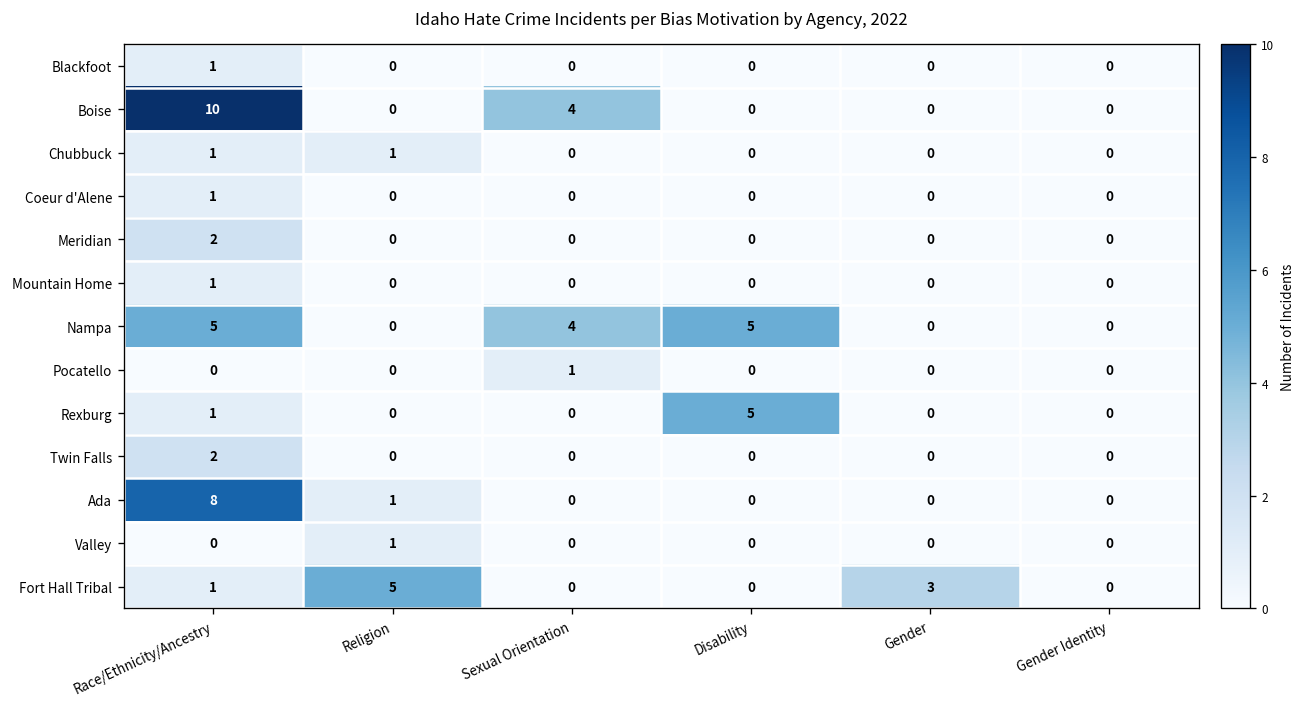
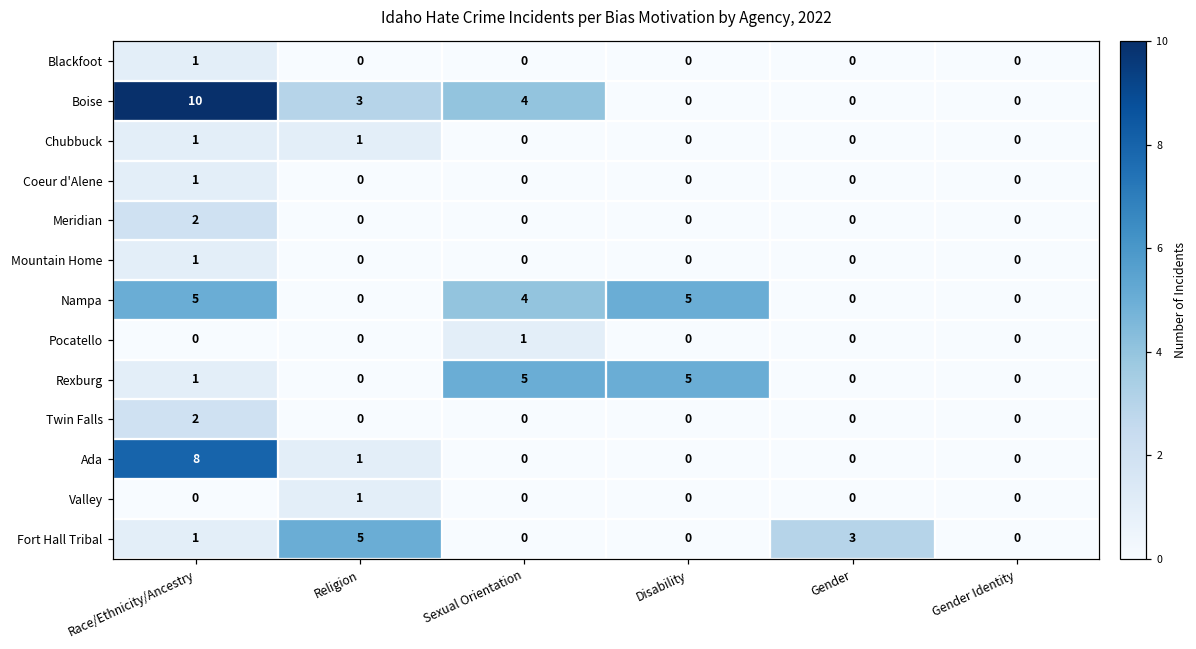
  {
    "Blackfoot": {
      "Race/Ethnicity/Ancestry": 1,
      "Religion": 0,
      "Sexual Orientation": 0,
      "Disability": 0,
      "Gender": 0,
      "Gender Identity": 0
    },
    "Boise": {
      "Race/Ethnicity/Ancestry": 10,
-     "Religion": 0,
+     "Religion": 3,
      "Sexual Orientation": 4,
      "Disability": 0,
      "Gender": 0,
      "Gender Identity": 0
    },
    "Chubbuck": {
      "Race/Ethnicity/Ancestry": 1,
      "Religion": 1,
      "Sexual Orientation": 0,
      "Disability": 0,
      "Gender": 0,
      "Gender Identity": 0
    },
    "Coeur d'Alene": {
      "Race/Ethnicity/Ancestry": 1,
      "Religion": 0,
      "Sexual Orientation": 0,
      "Disability": 0,
      "Gender": 0,
      "Gender Identity": 0
    },
    "Meridian": {
      "Race/Ethnicity/Ancestry": 2,
      "Religion": 0,
      "Sexual Orientation": 0,
      "Disability": 0,
      "Gender": 0,
      "Gender Identity": 0
    },
    "Mountain Home": {
      "Race/Ethnicity/Ancestry": 1,
      "Religion": 0,
      "Sexual Orientation": 0,
      "Disability": 0,
      "Gender": 0,
      "Gender Identity": 0
    },
    "Nampa": {
      "Race/Ethnicity/Ancestry": 5,
      "Religion": 0,
      "Sexual Orientation": 4,
      "Disability": 5,
      "Gender": 0,
      "Gender Identity": 0
    },
    "Pocatello": {
      "Race/Ethnicity/Ancestry": 0,
      "Religion": 0,
      "Sexual Orientation": 1,
      "Disability": 0,
      "Gender": 0,
      "Gender Identity": 0
    },
    "Rexburg": {
      "Race/Ethnicity/Ancestry": 1,
      "Religion": 0,
-     "Sexual Orientation": 0,
+     "Sexual Orientation": 5,
      "Disability": 5,
      "Gender": 0,
      "Gender Identity": 0
    },
    "Twin Falls": {
      "Race/Ethnicity/Ancestry": 2,
      "Religion": 0,
      "Sexual Orientation": 0,
      "Disability": 0,
      "Gender": 0,
      "Gender Identity": 0
    },
    "Ada": {
      "Race/Ethnicity/Ancestry": 8,
      "Religion": 1,
      "Sexual Orientation": 0,
      "Disability": 0,
      "Gender": 0,
      "Gender Identity": 0
    },
    "Valley": {
      "Race/Ethnicity/Ancestry": 0,
      "Religion": 1,
      "Sexual Orientation": 0,
      "Disability": 0,
      "Gender": 0,
      "Gender Identity": 0
    },
    "Fort Hall Tribal": {
      "Race/Ethnicity/Ancestry": 1,
      "Religion": 5,
      "Sexual Orientation": 0,
      "Disability": 0,
      "Gender": 3,
      "Gender Identity": 0
    }
  }
